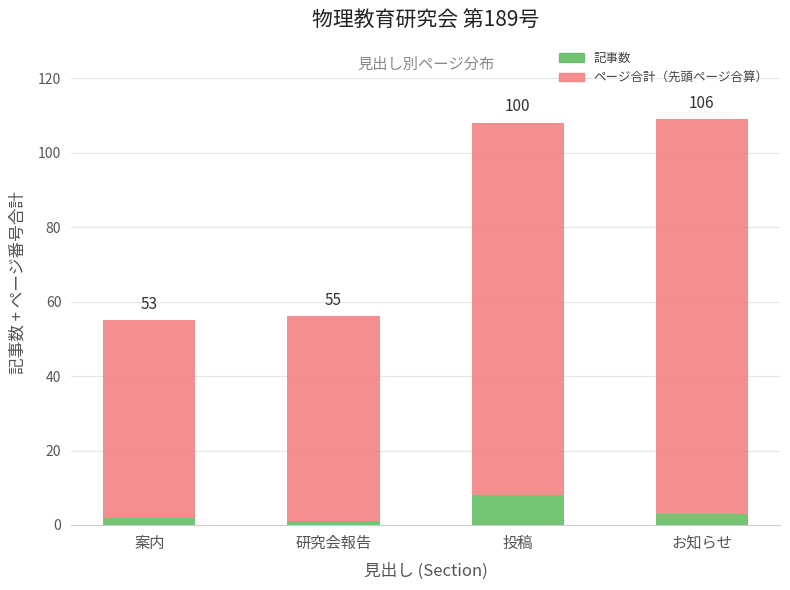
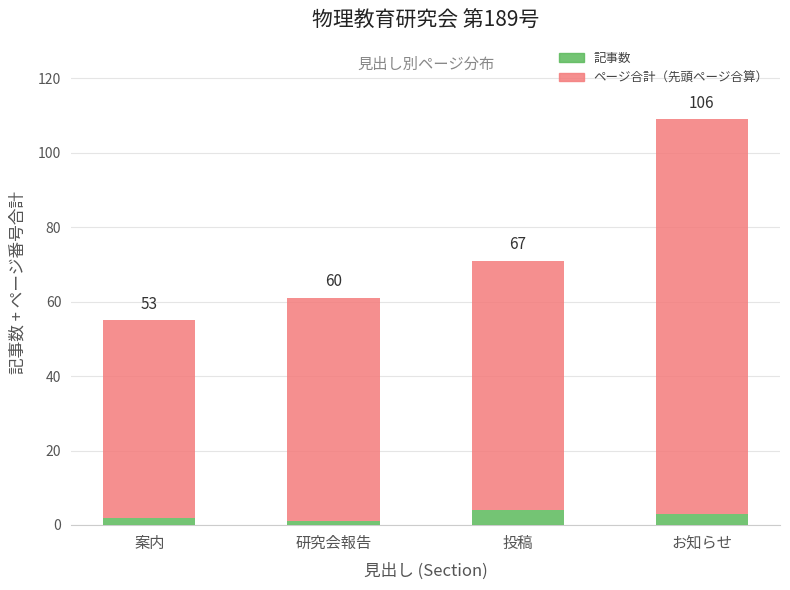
  {
    "記事数": {
      "案内": 2,
      "研究会報告": 1,
-     "投稿": 8,
+     "投稿": 4,
      "お知らせ": 3
    },
    "ページ合計（先頭ページ合算）": {
      "案内": 53,
-     "研究会報告": 55,
-     "投稿": 100,
+     "研究会報告": 60,
+     "投稿": 67,
      "お知らせ": 106
    }
  }
